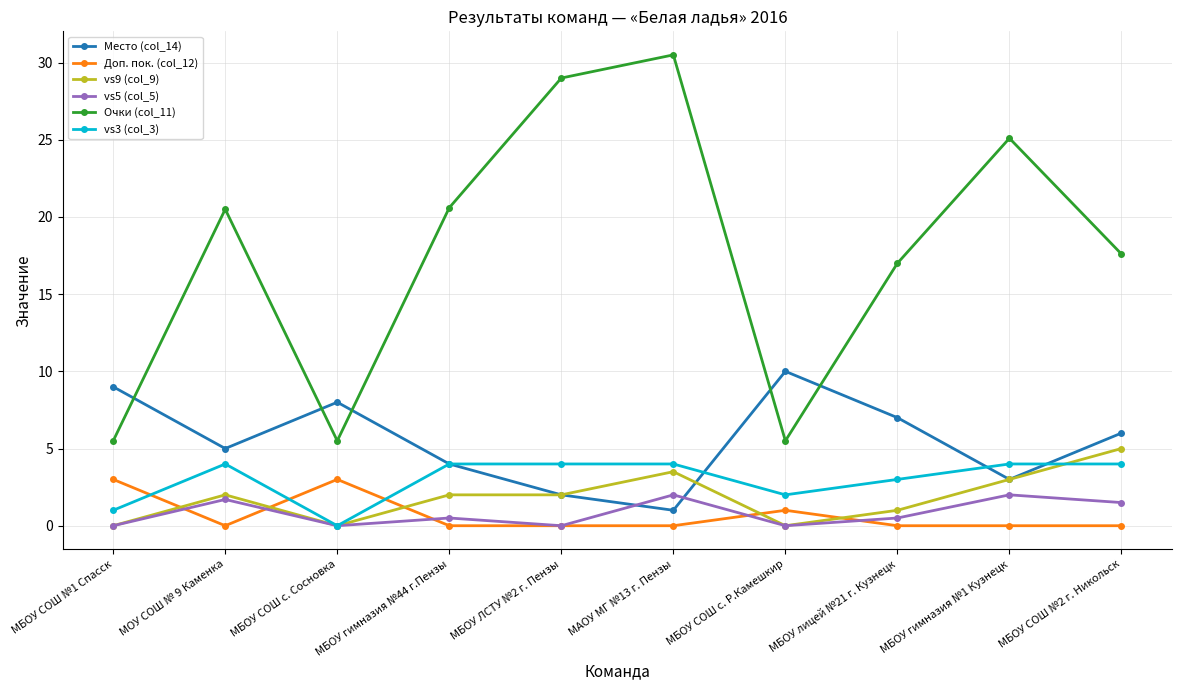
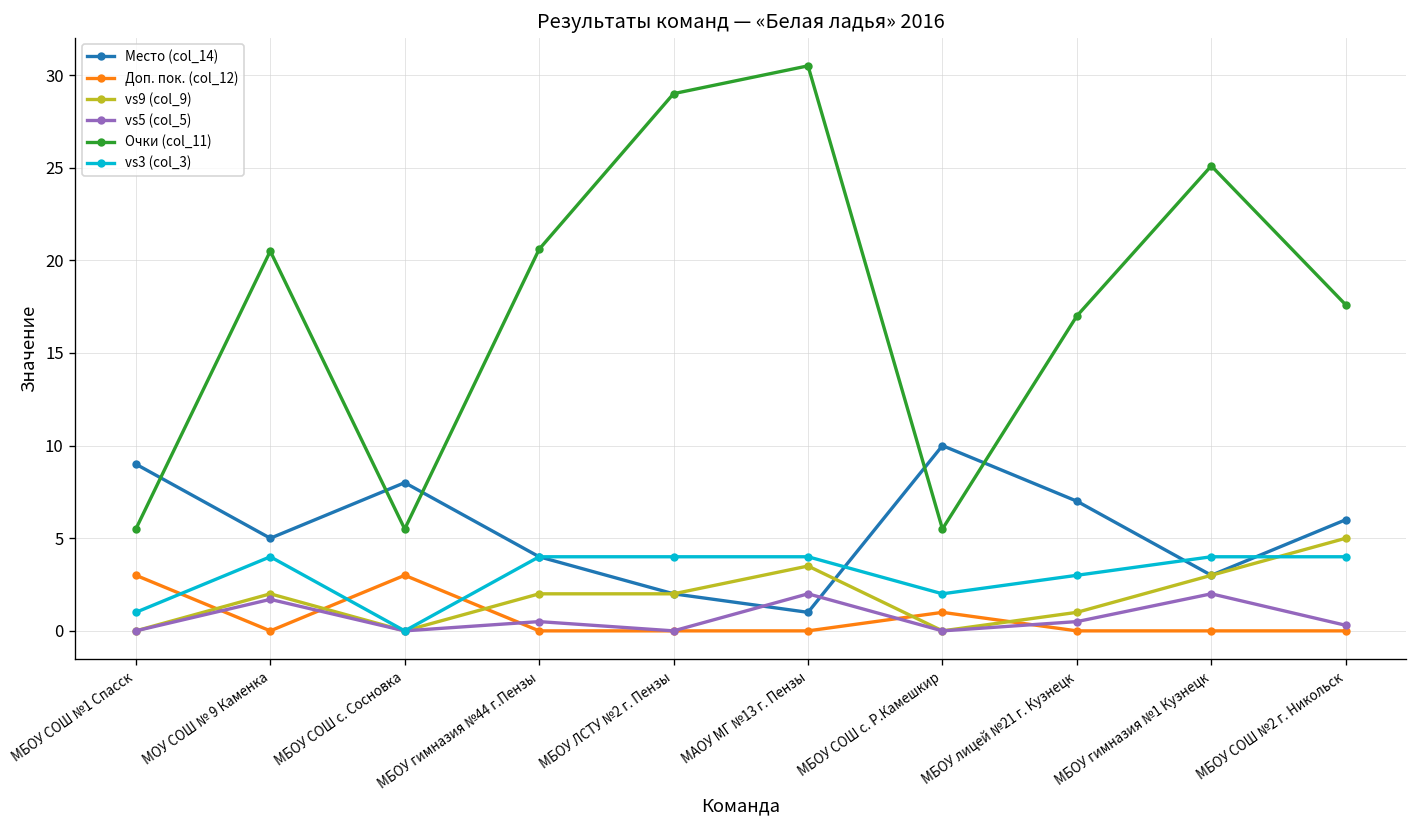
  {
    "Место (col_14)": {
      "МБОУ СОШ №1 Спасск": 9.0,
      "МОУ СОШ № 9 Каменка": 5.0,
      "МБОУ СОШ с. Сосновка": 8.0,
      "МАОУ МГ №13 г. Пензы": 1.0,
      "МБОУ СОШ с. Р.Камешкир": 10.0,
      "МБОУ лицей №21 г. Кузнецк": 7.0,
      "МБОУ СОШ №2 г. Никольск": 6.0
    },
    "Доп. пок. (col_12)": {
      "МБОУ СОШ №1 Спасск": 3.0,
      "МОУ СОШ № 9 Каменка": 0.0,
      "МБОУ СОШ с. Сосновка": 3.0,
      "МБОУ гимназия №44 г.Пензы": 0.0,
      "МАОУ МГ №13 г. Пензы": 0.0,
      "МБОУ СОШ с. Р.Камешкир": 1.0,
      "МБОУ лицей №21 г. Кузнецк": 0.0,
      "МБОУ гимназия №1 Кузнецк": 0.0,
      "МБОУ СОШ №2 г. Никольск": 0.0
    },
    "vs9 (col_9)": {
      "МОУ СОШ № 9 Каменка": 2.0,
      "МБОУ гимназия №44 г.Пензы": 2.0,
      "МАОУ МГ №13 г. Пензы": 3.5,
      "МБОУ лицей №21 г. Кузнецк": 1.0,
      "МБОУ СОШ №2 г. Никольск": 5.0
    },
    "vs5 (col_5)": {
      "МОУ СОШ № 9 Каменка": 1.7,
      "МБОУ гимназия №44 г.Пензы": 0.5,
      "МАОУ МГ №13 г. Пензы": 2.0,
      "МБОУ лицей №21 г. Кузнецк": 0.5,
      "МБОУ гимназия №1 Кузнецк": 2.0,
-     "МБОУ СОШ №2 г. Никольск": 1.5
+     "МБОУ СОШ №2 г. Никольск": 0.3
    },
    "Очки (col_11)": {
      "МБОУ СОШ №1 Спасск": 5.5,
      "МОУ СОШ № 9 Каменка": 20.5,
      "МБОУ СОШ с. Сосновка": 5.5,
      "МБОУ гимназия №44 г.Пензы": 20.6,
      "МБОУ ЛСТУ №2 г. Пензы": 29.0,
      "МАОУ МГ №13 г. Пензы": 30.5,
      "МБОУ СОШ с. Р.Камешкир": 5.5,
      "МБОУ лицей №21 г. Кузнецк": 17.0,
      "МБОУ гимназия №1 Кузнецк": 25.1,
      "МБОУ СОШ №2 г. Никольск": 17.6
    },
    "vs3 (col_3)": {
      "МБОУ СОШ №1 Спасск": 1.0,
      "МОУ СОШ № 9 Каменка": 4.0,
      "МБОУ ЛСТУ №2 г. Пензы": 4.0,
      "МАОУ МГ №13 г. Пензы": 4.0,
      "МБОУ СОШ с. Р.Камешкир": 2.0,
      "МБОУ лицей №21 г. Кузнецк": 3.0,
      "МБОУ гимназия №1 Кузнецк": 4.0,
      "МБОУ СОШ №2 г. Никольск": 4.0
    }
  }
